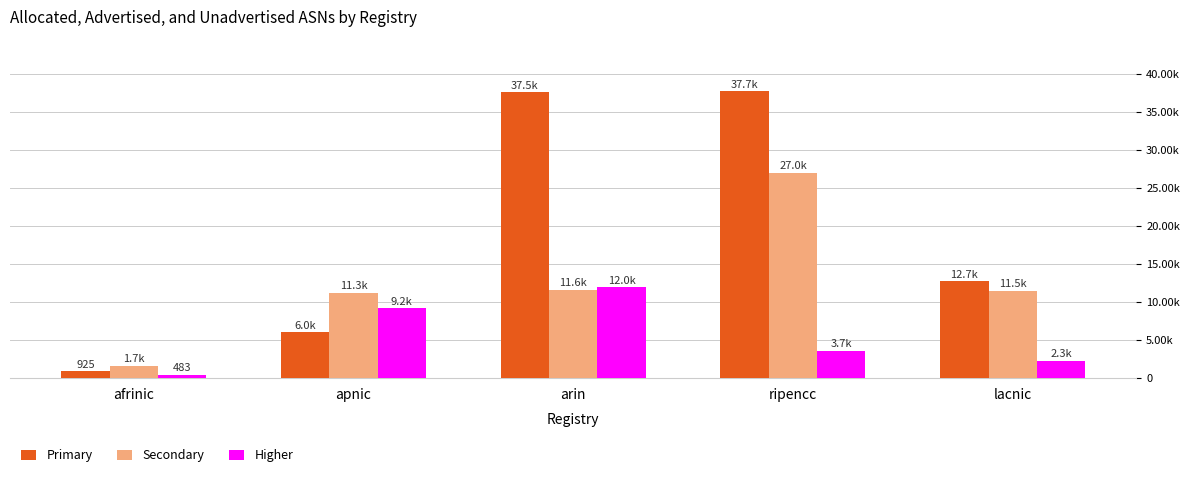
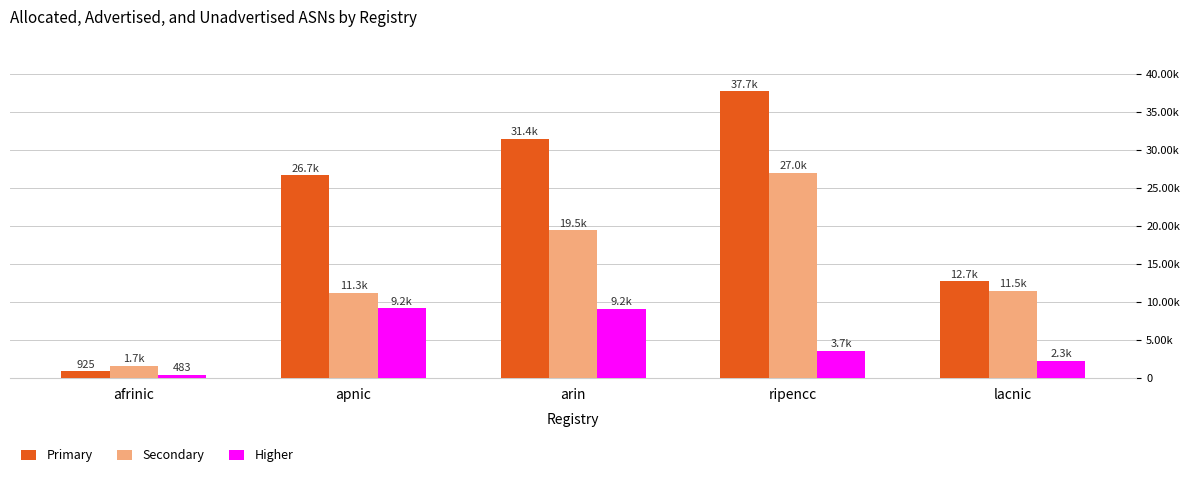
  {
    "Primary": {
      "afrinic": "925",
-     "apnic": "6.0k",
-     "arin": "37.5k",
+     "apnic": "26.7k",
+     "arin": "31.4k",
      "ripencc": "37.7k",
      "lacnic": "12.7k"
    },
    "Secondary": {
      "afrinic": "1.7k",
      "apnic": "11.3k",
-     "arin": "11.6k",
+     "arin": "19.5k",
      "ripencc": "27.0k",
      "lacnic": "11.5k"
    },
    "Higher": {
      "afrinic": "483",
      "apnic": "9.2k",
-     "arin": "12.0k",
+     "arin": "9.2k",
      "ripencc": "3.7k",
      "lacnic": "2.3k"
    }
  }
